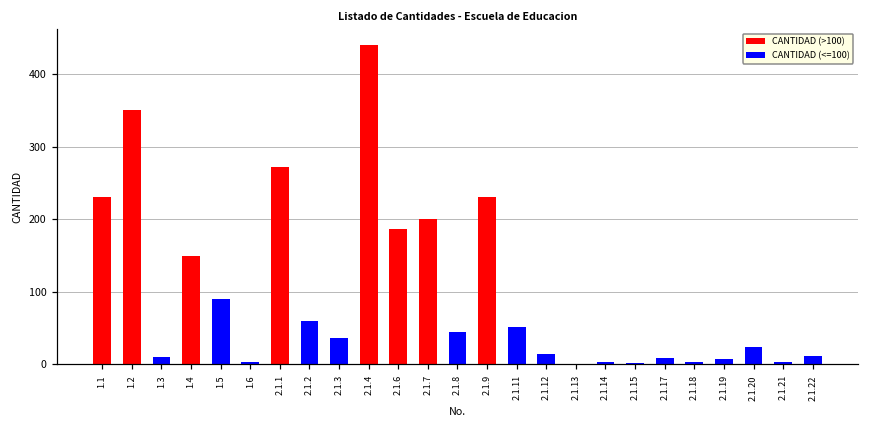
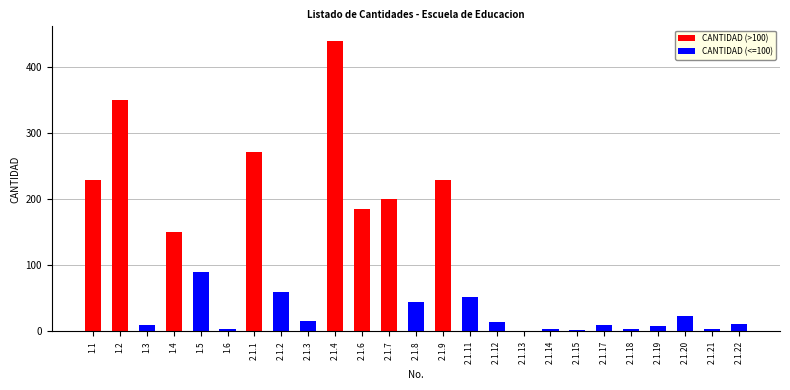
  {
    "CANTIDAD (>100)": {
      "1.1": 230,
      "1.2": 350,
      "1.3": 0,
      "1.4": 150,
      "1.5": 0,
      "1.6": 0,
      "2.1.1": 270,
      "2.1.2": 0,
      "2.1.3": 0,
      "2.1.4": 440,
      "2.1.6": 190,
      "2.1.7": 200,
      "2.1.8": 0,
      "2.1.9": 230,
      "2.1.11": 0,
      "2.1.12": 0,
      "2.1.13": 0,
      "2.1.14": 0,
      "2.1.15": 0,
      "2.1.17": 0,
      "2.1.18": 0,
      "2.1.19": 0,
      "2.1.20": 0,
      "2.1.21": 0,
      "2.1.22": 0
    },
    "CANTIDAD (<=100)": {
      "1.1": 0,
      "1.2": 0,
      "1.3": 10,
      "1.4": 0,
      "1.5": 90,
      "1.6": 0,
      "2.1.1": 0,
      "2.1.2": 60,
-     "2.1.3": 40,
+     "2.1.3": 20,
      "2.1.4": 0,
      "2.1.6": 0,
      "2.1.7": 0,
      "2.1.8": 50,
      "2.1.9": 0,
      "2.1.11": 50,
      "2.1.12": 10,
      "2.1.14": 0,
      "2.1.17": 10,
      "2.1.19": 10,
      "2.1.20": 20,
      "2.1.22": 10
    }
  }
